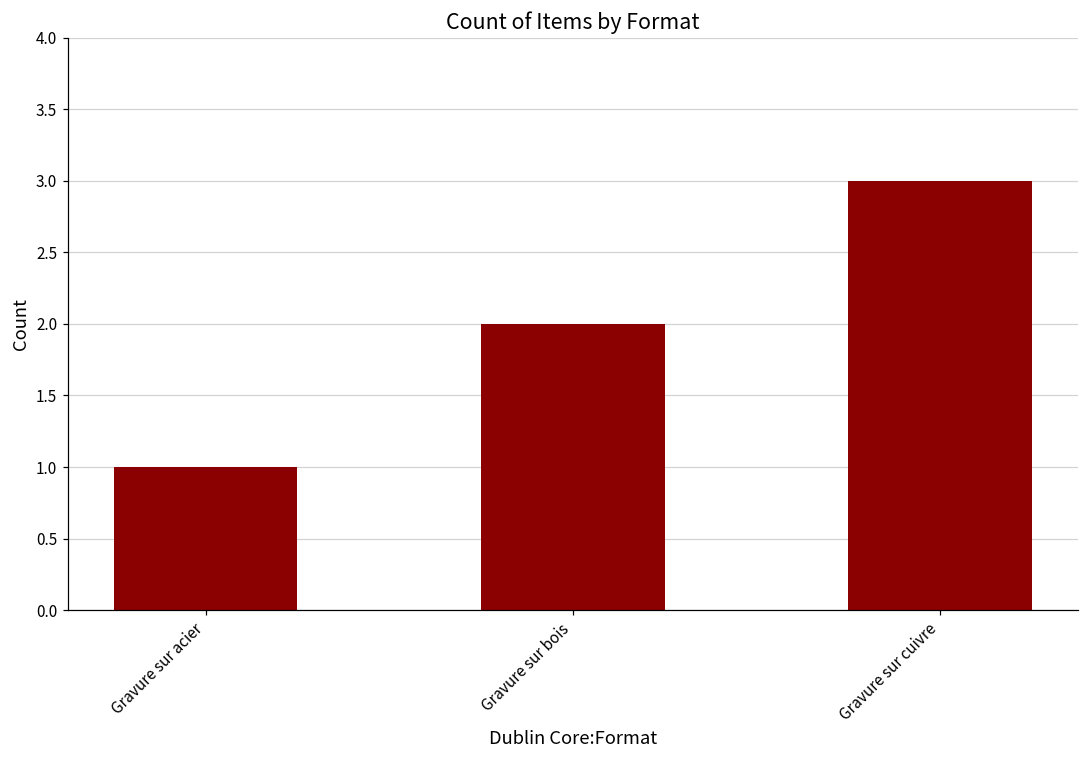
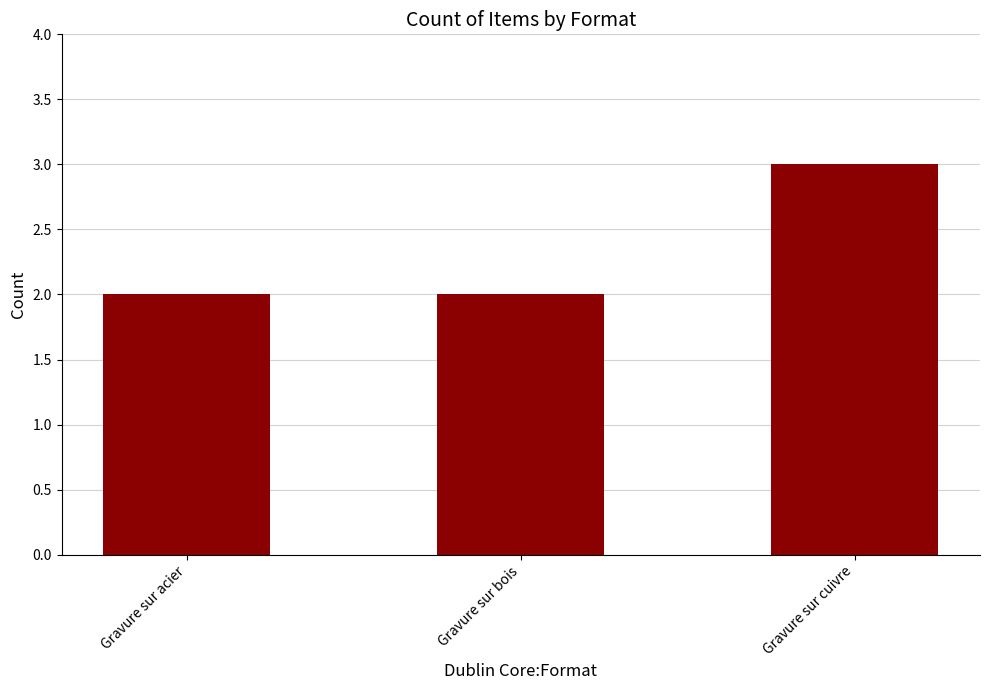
  {
-   "Gravure sur acier": 1,
+   "Gravure sur acier": 2,
    "Gravure sur bois": 2,
    "Gravure sur cuivre": 3
  }
